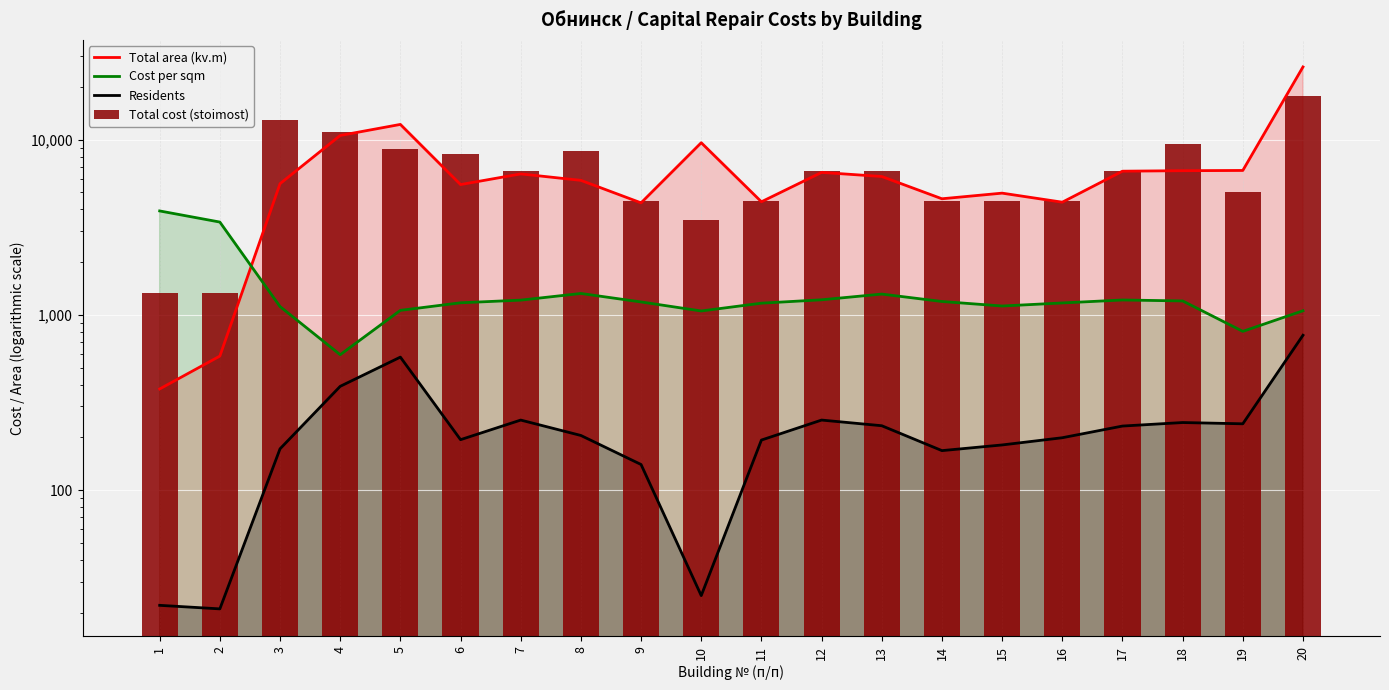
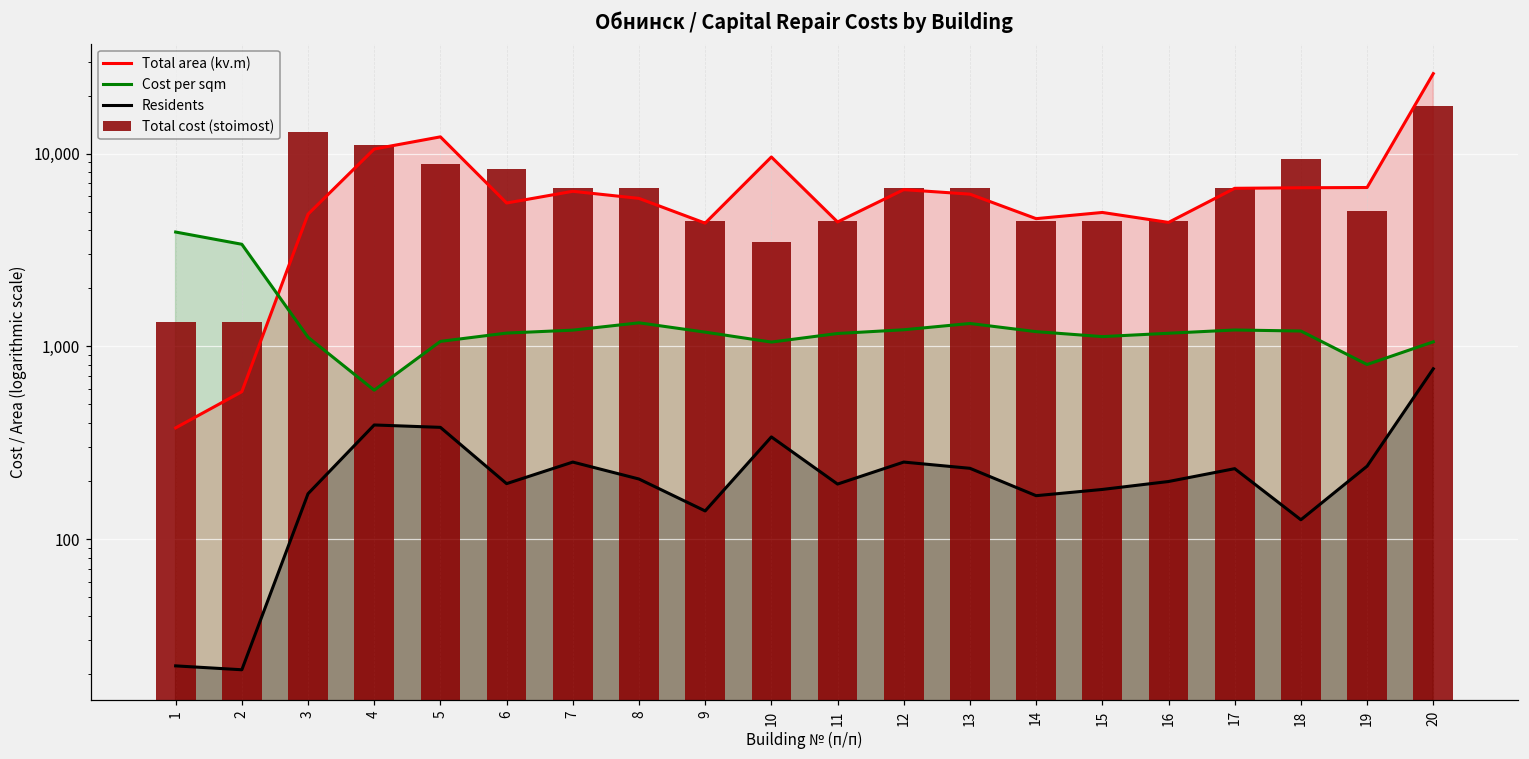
  {
    "Total cost (stoimost)": {
      "1": "1,300",
      "2": "1,300",
      "3": "13,000",
      "4": "11,000",
      "5": "9,000",
      "6": "8,000",
      "7": "6,700",
-     "8": "9,000",
+     "8": "6,700",
      "9": "4,500",
      "10": "3,500",
      "11": "4,500",
      "12": "6,700",
      "13": "6,700",
      "14": "4,500",
      "15": "4,500",
      "16": "4,500",
      "17": "6,700",
      "18": "9,000",
      "19": "5,100",
      "20": "18,000"
    },
    "Total area (kv.m)": {
      "1": "380",
      "2": "580",
-     "3": "5,600",
+     "3": "4,800",
      "4": "11,000",
      "5": "12,000",
      "6": "5,500",
      "7": "6,400",
      "8": "5,900",
      "9": "4,400",
      "10": "10,000",
      "11": "4,400",
      "12": "6,500",
      "13": "6,200",
      "14": "4,600",
      "15": "5,000",
      "16": "4,400",
      "17": "6,600",
      "18": "6,600",
      "19": "6,700",
      "20": "26,000"
    },
    "Cost per sqm": {
      "1": "3,900",
      "2": "3,400",
      "3": "1,100",
      "4": "590",
      "5": "1,100",
      "6": "1,200",
      "7": "1,200",
      "8": "1,300",
      "9": "1,200",
      "10": "1,100",
      "11": "1,200",
      "12": "1,200",
      "13": "1,300",
      "14": "1,200",
      "15": "1,100",
      "16": "1,200",
      "17": "1,200",
      "18": "1,200",
      "19": "800",
      "20": "1,100"
    },
    "Residents": {
      "1": "22",
      "2": "21",
      "3": "170",
      "4": "390",
-     "5": "570",
+     "5": "380",
      "6": "190",
      "7": "250",
      "8": "210",
      "9": "140",
-     "10": "25",
+     "10": "340",
      "11": "190",
      "12": "250",
      "13": "230",
      "14": "170",
      "15": "180",
      "16": "200",
      "17": "230",
-     "18": "240",
+     "18": "130",
      "19": "240",
      "20": "800"
    }
  }
